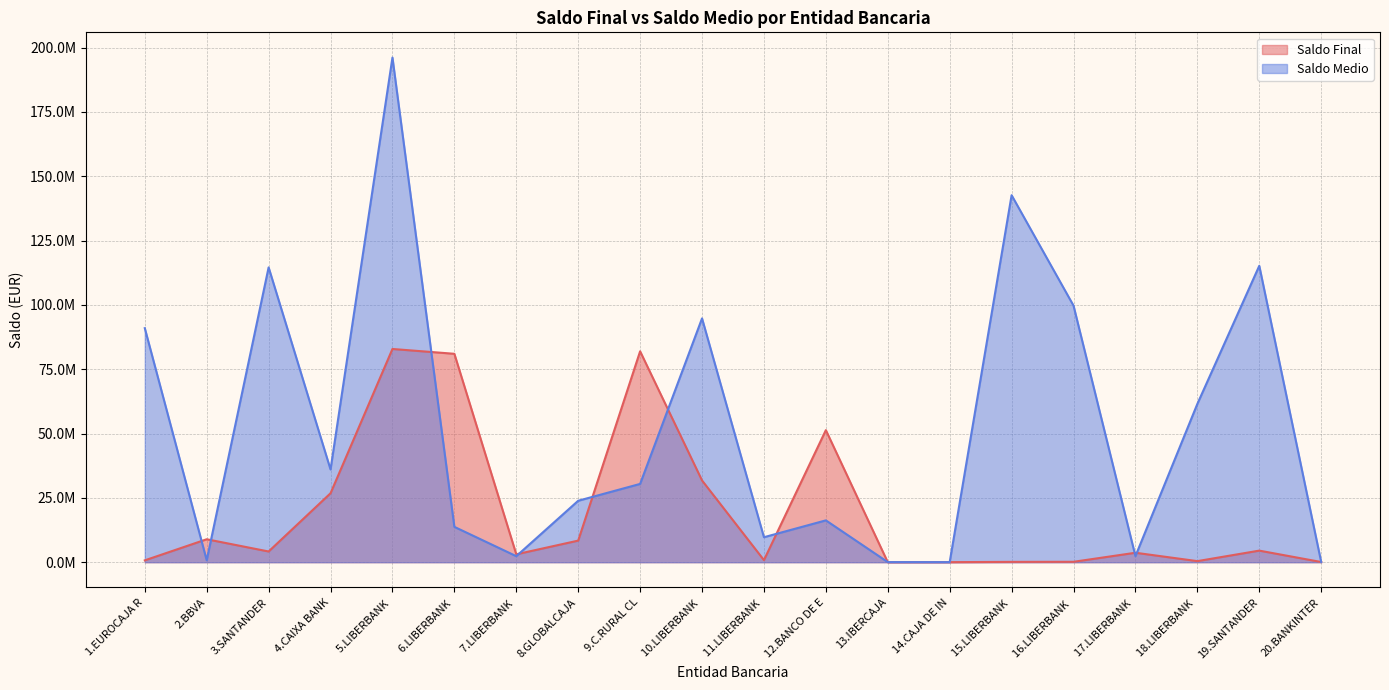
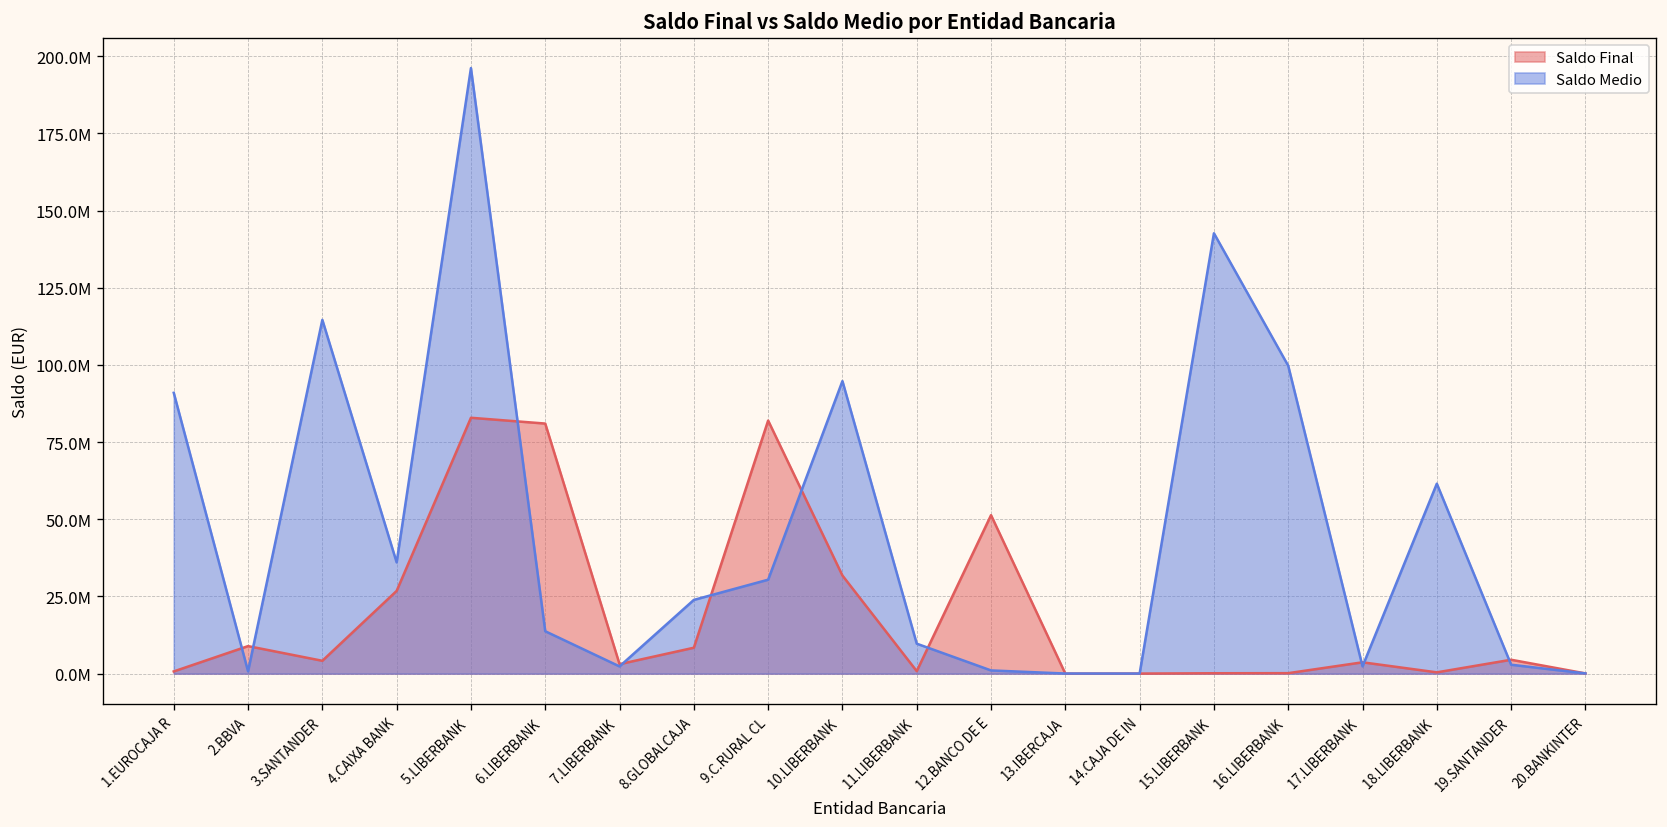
  {
    "Saldo Final": {
      "1.EUROCAJA R": 1000000,
      "2.BBVA": 9000000,
      "3.SANTANDER": 4000000,
      "4.CAIXA BANK": 27000000,
      "5.LIBERBANK": 83000000,
      "6.LIBERBANK": 81000000,
      "8.GLOBALCAJA": 8000000,
      "9.C.RURAL CL": 82000000,
      "10.LIBERBANK": 32000000,
      "11.LIBERBANK": 1000000,
      "12.BANCO DE E": 51000000,
      "15.LIBERBANK": 0,
      "16.LIBERBANK": 0,
      "17.LIBERBANK": 4000000,
      "18.LIBERBANK": 0,
      "19.SANTANDER": 5000000
    },
    "Saldo Medio": {
      "1.EUROCAJA R": 91000000,
      "2.BBVA": 1000000,
      "3.SANTANDER": 115000000,
      "4.CAIXA BANK": 36000000,
      "5.LIBERBANK": 196000000,
      "6.LIBERBANK": 14000000,
      "8.GLOBALCAJA": 24000000,
      "9.C.RURAL CL": 30000000,
      "10.LIBERBANK": 95000000,
      "11.LIBERBANK": 10000000,
-     "12.BANCO DE E": 16000000,
+     "12.BANCO DE E": 1000000,
      "15.LIBERBANK": 143000000,
      "16.LIBERBANK": 100000000,
      "17.LIBERBANK": 2000000,
      "18.LIBERBANK": 62000000,
-     "19.SANTANDER": 115000000
+     "19.SANTANDER": 3000000
    }
  }
